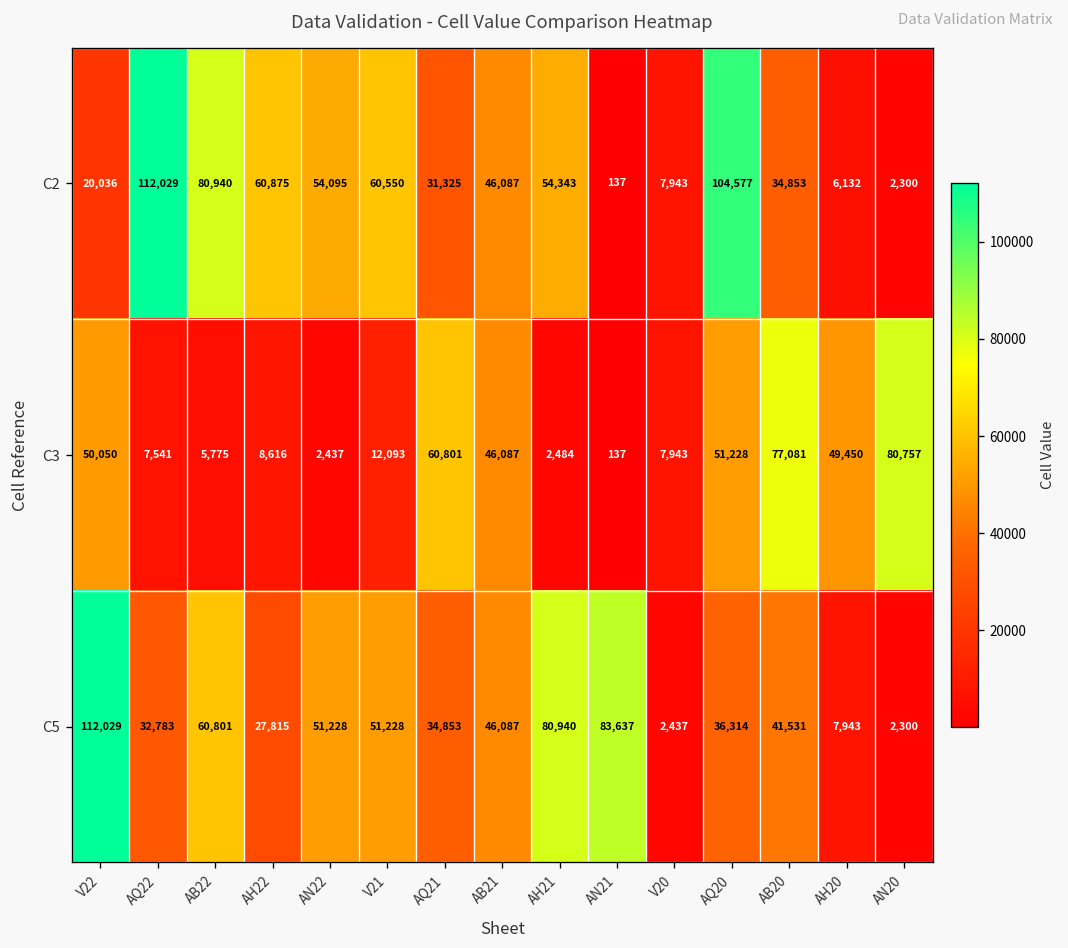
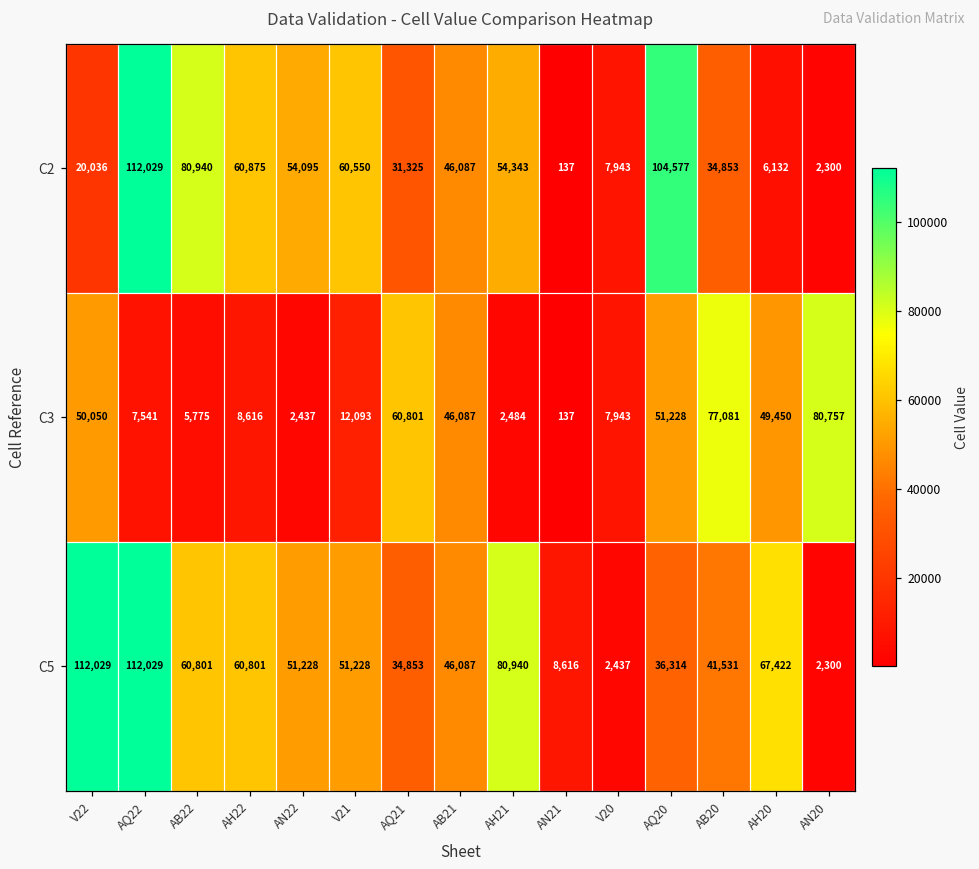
  {
    "C2": {
      "V22": "20,036",
      "AQ22": "112,029",
      "AB22": "80,940",
      "AH22": "60,875",
      "AN22": "54,095",
      "V21": "60,550",
      "AQ21": "31,325",
      "AB21": "46,087",
      "AH21": "54,343",
      "AN21": "137",
      "V20": "7,943",
      "AQ20": "104,577",
      "AB20": "34,853",
      "AH20": "6,132",
      "AN20": "2,300"
    },
    "C3": {
      "V22": "50,050",
      "AQ22": "7,541",
      "AB22": "5,775",
      "AH22": "8,616",
      "AN22": "2,437",
      "V21": "12,093",
      "AQ21": "60,801",
      "AB21": "46,087",
      "AH21": "2,484",
      "AN21": "137",
      "V20": "7,943",
      "AQ20": "51,228",
      "AB20": "77,081",
      "AH20": "49,450",
      "AN20": "80,757"
    },
    "C5": {
      "V22": "112,029",
-     "AQ22": "32,783",
+     "AQ22": "112,029",
      "AB22": "60,801",
-     "AH22": "27,815",
+     "AH22": "60,801",
      "AN22": "51,228",
      "V21": "51,228",
      "AQ21": "34,853",
      "AB21": "46,087",
      "AH21": "80,940",
-     "AN21": "83,637",
+     "AN21": "8,616",
      "V20": "2,437",
      "AQ20": "36,314",
      "AB20": "41,531",
-     "AH20": "7,943",
+     "AH20": "67,422",
      "AN20": "2,300"
    }
  }
